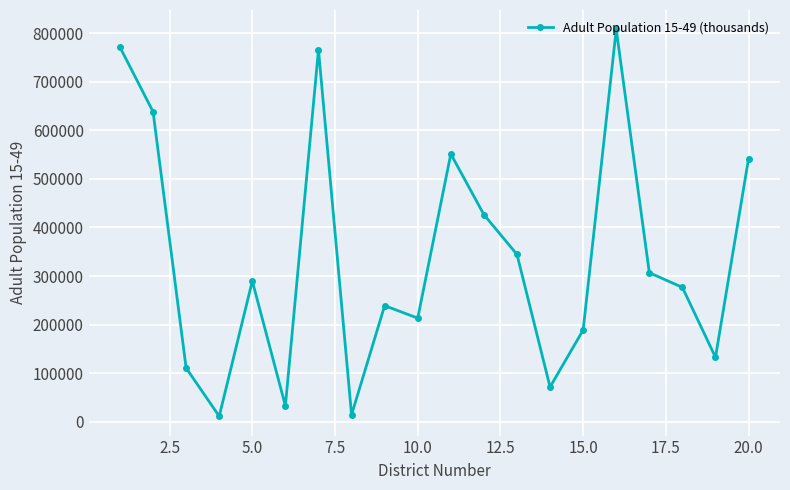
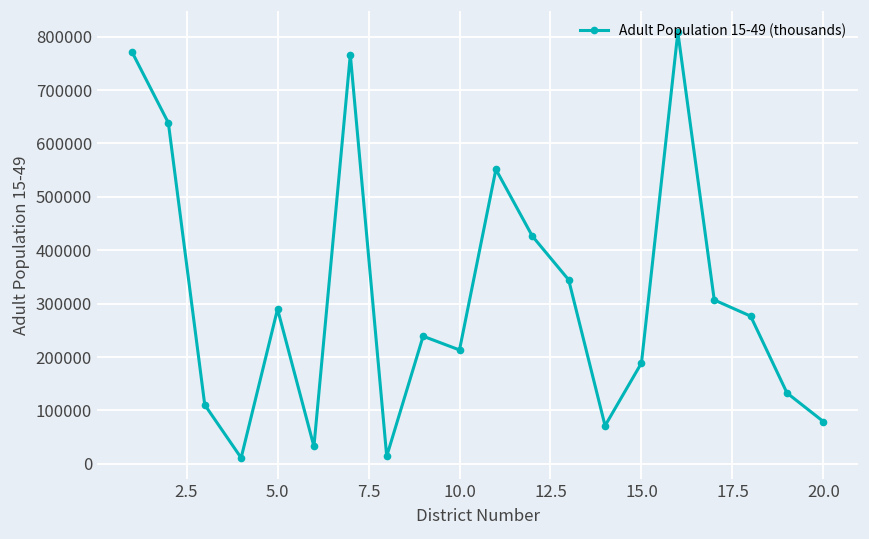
  {
    "5.0": 290000,
    "10.0": 210000,
    "15.0": 190000,
-   "20.0": 540000
+   "20.0": 80000
  }
